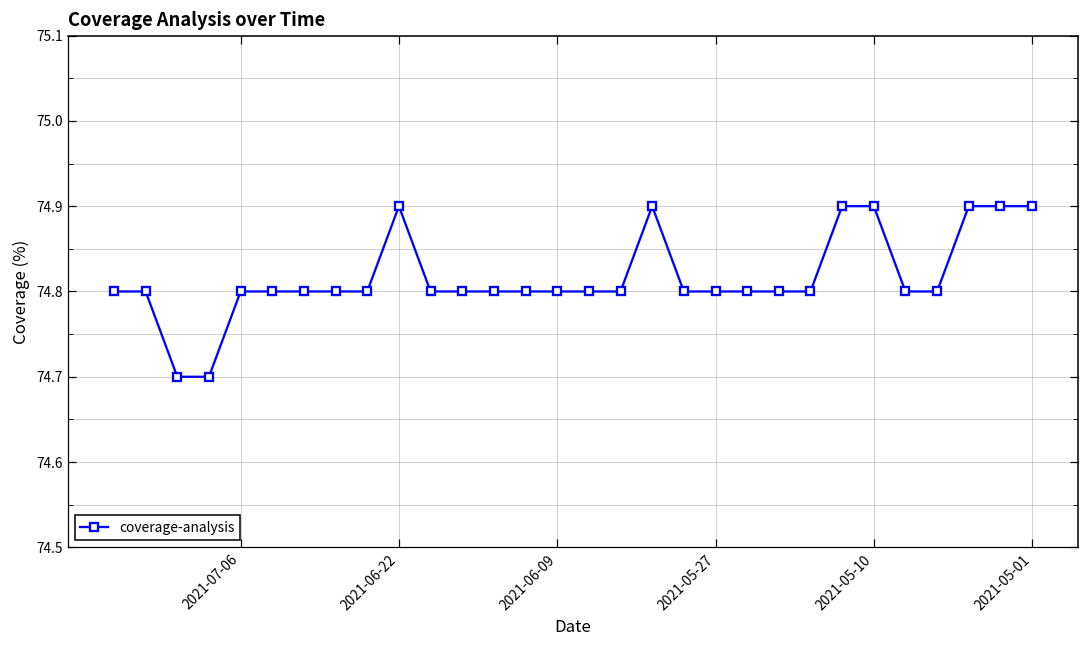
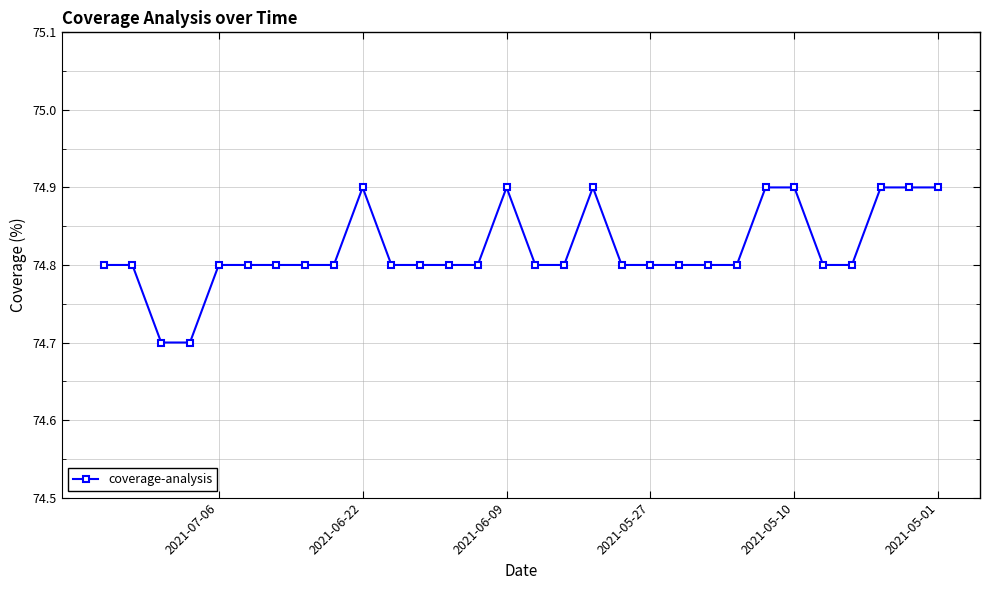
  {
    "2021-07-06": 74.8,
    "2021-06-22": 74.9,
-   "2021-06-09": 74.8,
+   "2021-06-09": 74.9,
    "2021-05-27": 74.8,
    "2021-05-10": 74.9,
    "2021-05-01": 74.9
  }
